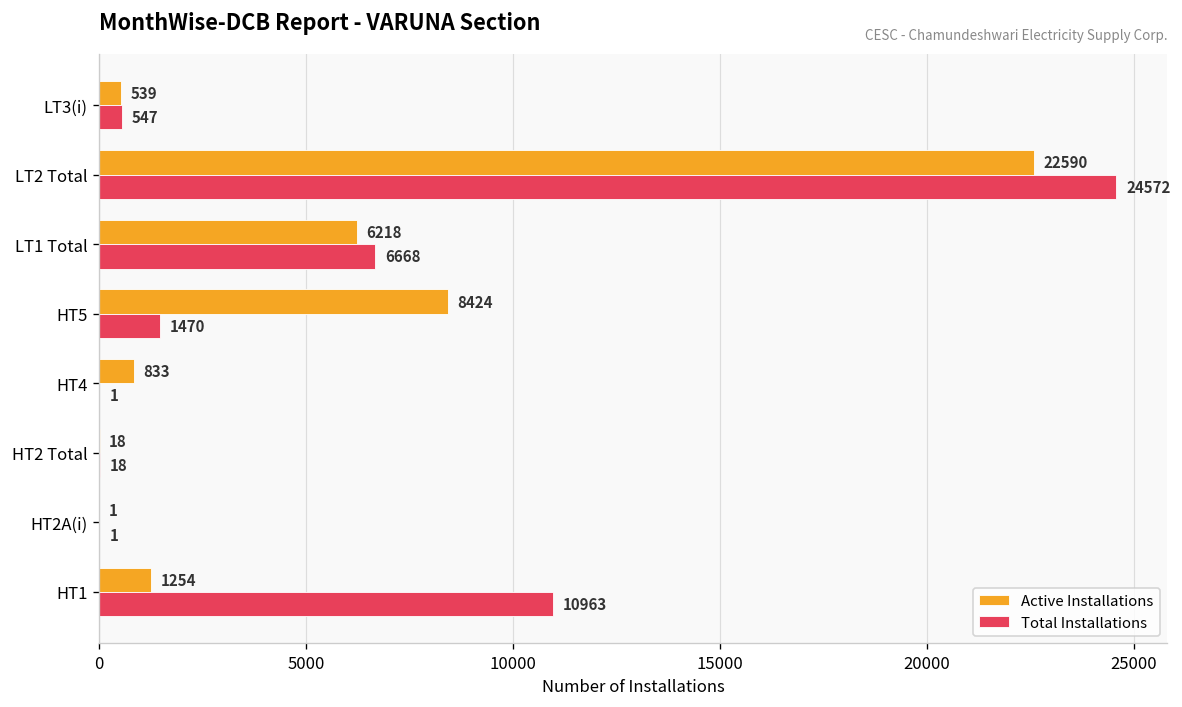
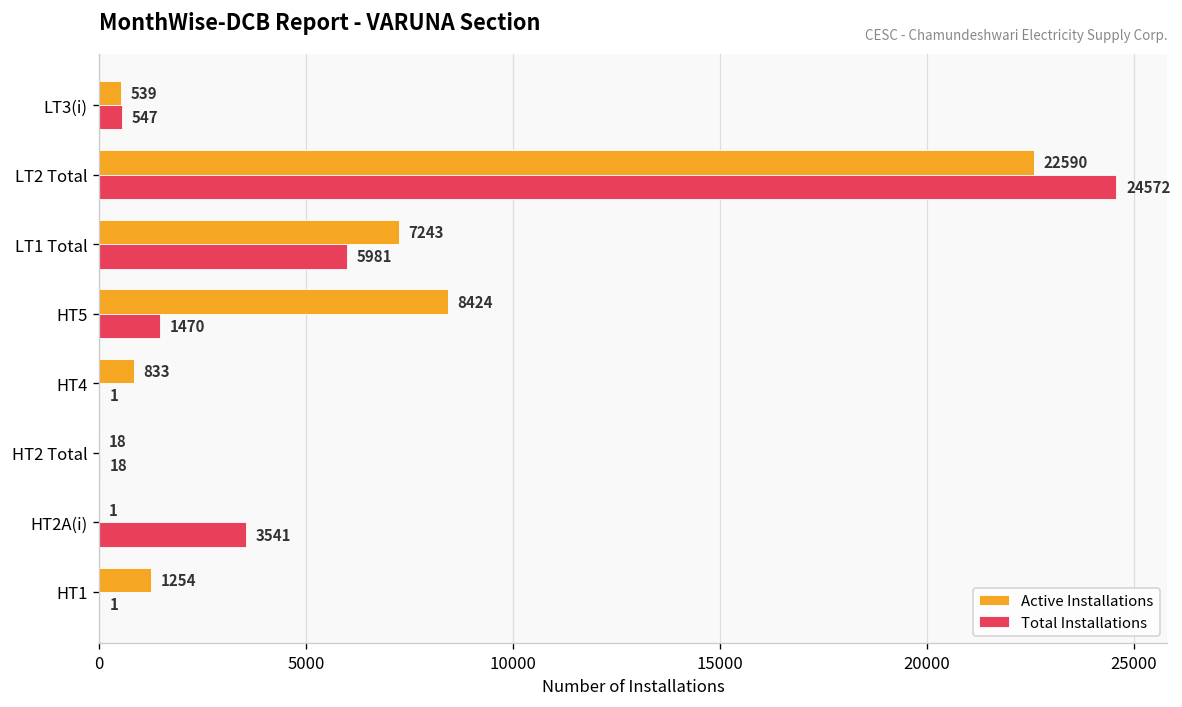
  {
    "Active Installations": {
      "LT3(i)": 539,
      "LT2 Total": 22590,
-     "LT1 Total": 6218,
+     "LT1 Total": 7243,
      "HT5": 8424,
      "HT4": 833,
      "HT2 Total": 18,
      "HT2A(i)": 1,
      "HT1": 1254
    },
    "Total Installations": {
      "LT3(i)": 547,
      "LT2 Total": 24572,
-     "LT1 Total": 6668,
+     "LT1 Total": 5981,
      "HT5": 1470,
      "HT4": 1,
      "HT2 Total": 18,
-     "HT2A(i)": 1,
-     "HT1": 10963
+     "HT2A(i)": 3541,
+     "HT1": 1
    }
  }
